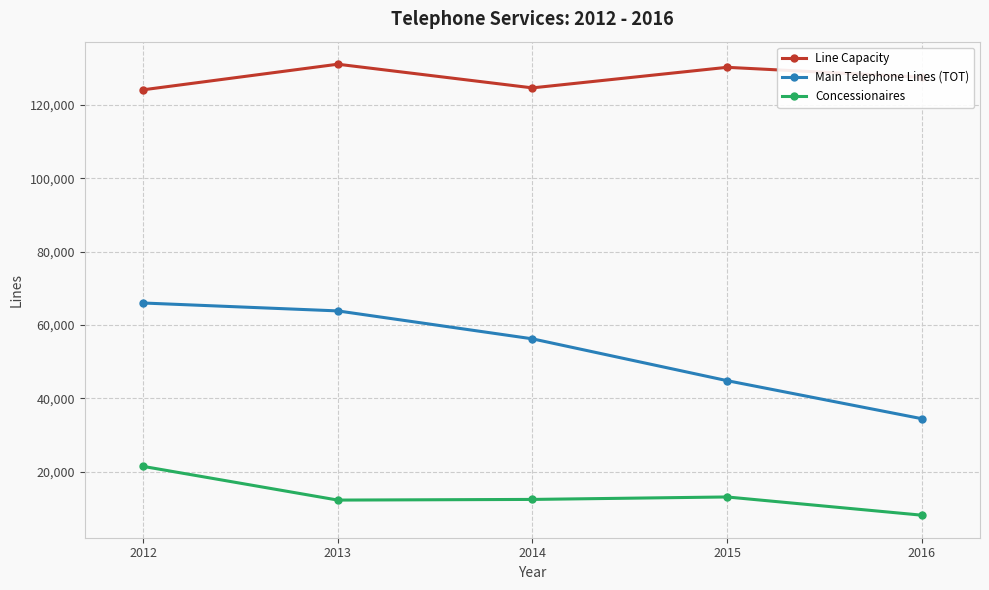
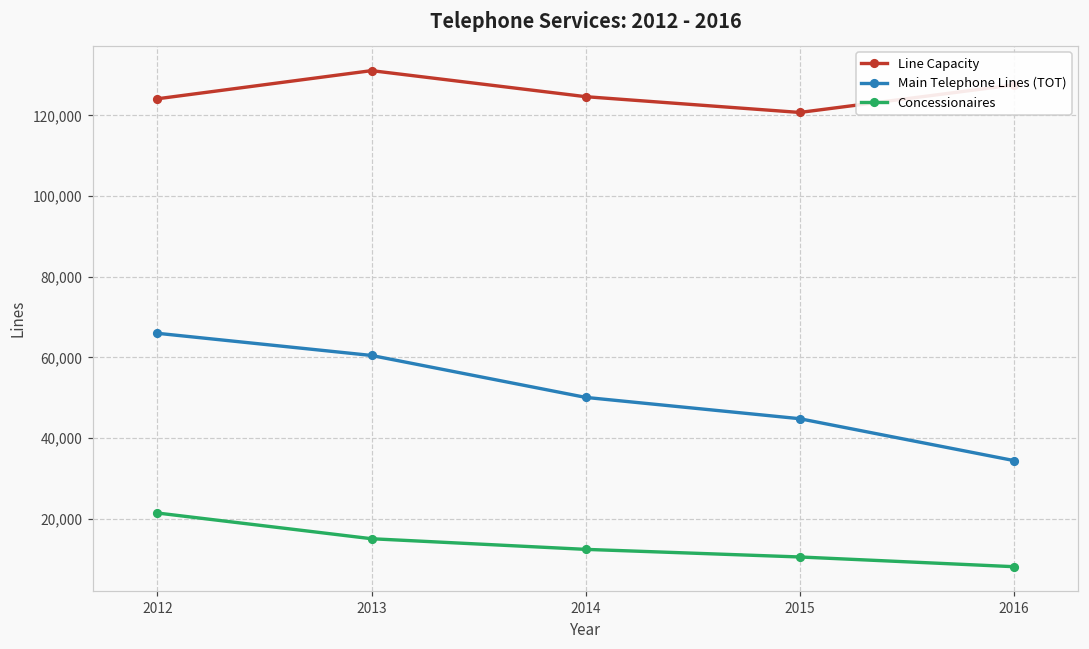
  {
    "Line Capacity": {
      "2012": "124,000",
      "2013": "131,000",
      "2014": "125,000",
-     "2015": "130,000"
+     "2015": "121,000"
    },
    "Main Telephone Lines (TOT)": {
      "2012": "66,000",
-     "2013": "64,000",
-     "2014": "56,000",
+     "2013": "60,000",
+     "2014": "50,000",
      "2015": "45,000",
      "2016": "34,000"
    },
    "Concessionaires": {
      "2012": "21,000",
-     "2013": "12,000",
+     "2013": "15,000",
      "2014": "12,000",
-     "2015": "13,000",
+     "2015": "11,000",
      "2016": "8,000"
    }
  }
